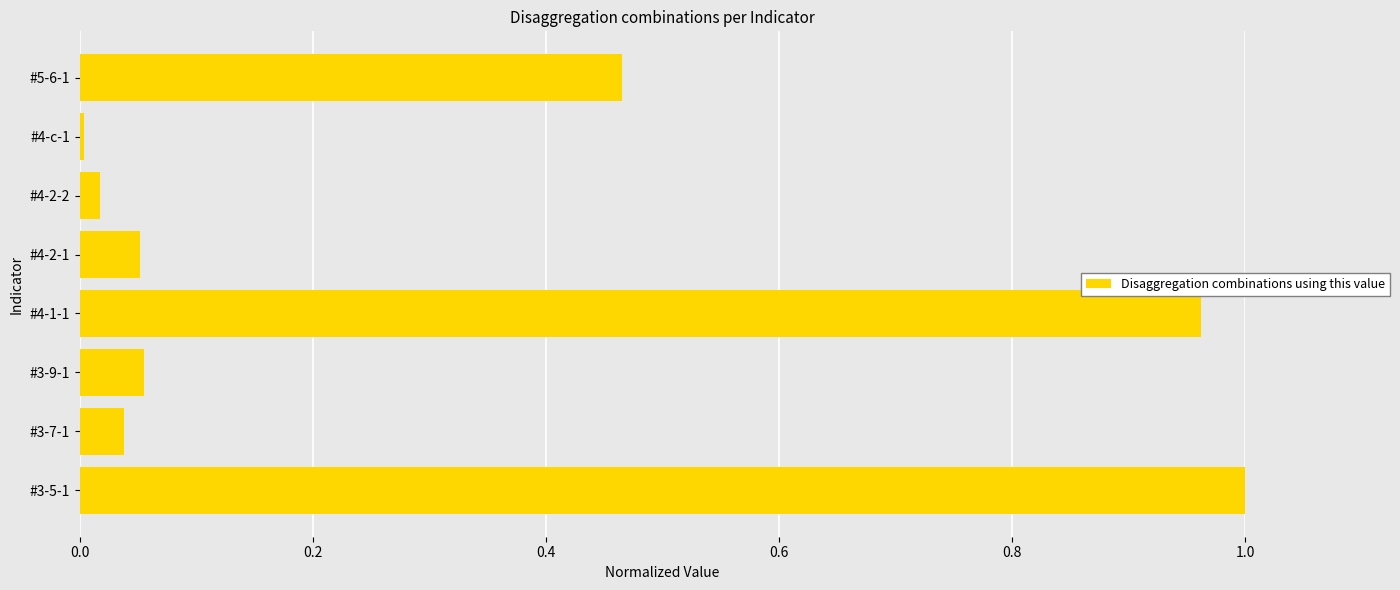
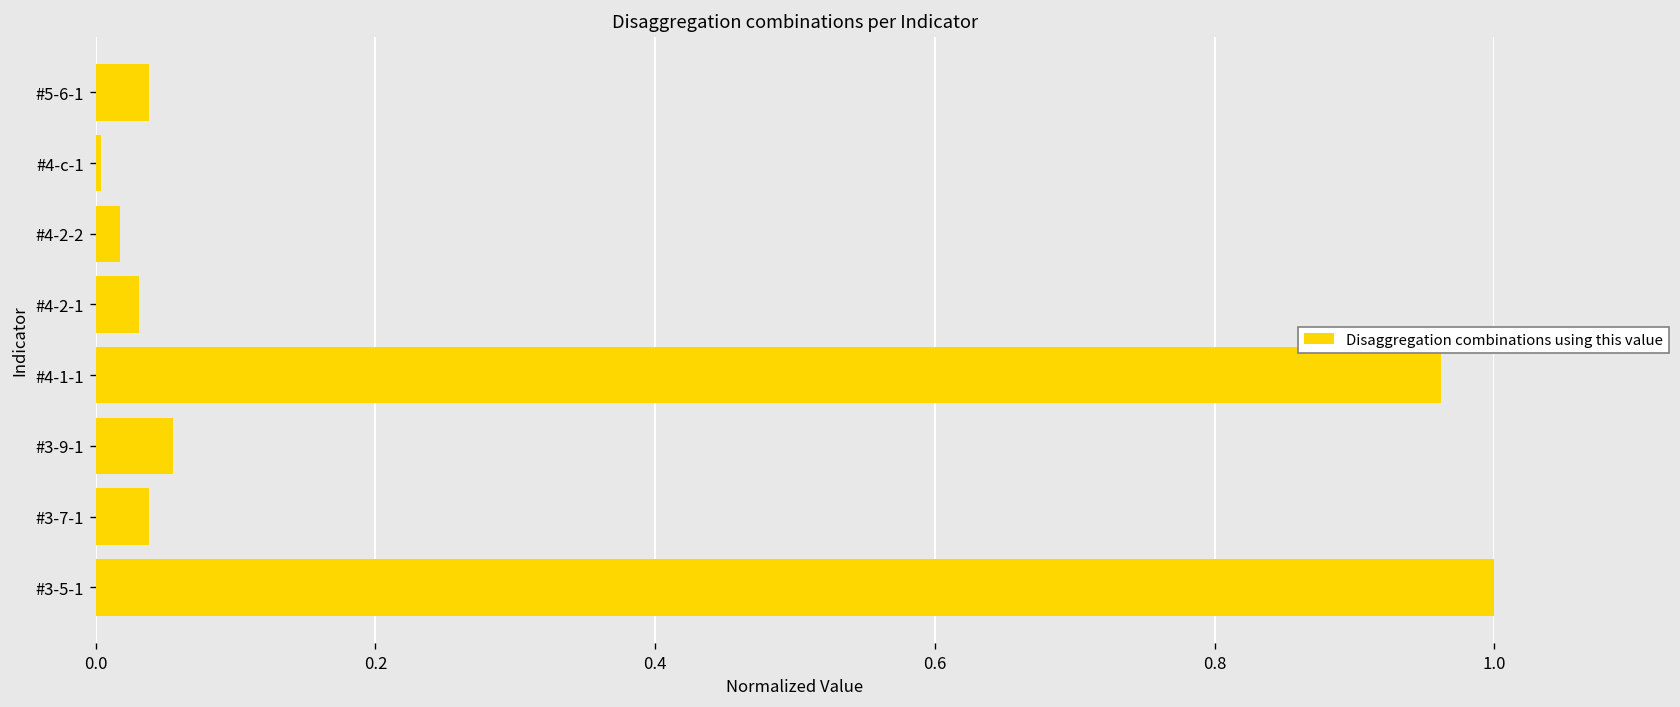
  {
-   "#5-6-1": 0.466,
+   "#5-6-1": 0.038,
    "#4-c-1": 0.003,
    "#4-2-2": 0.017,
-   "#4-2-1": 0.052,
+   "#4-2-1": 0.031,
    "#4-1-1": 0.962,
    "#3-9-1": 0.055,
    "#3-7-1": 0.038,
    "#3-5-1": 1.000
  }
